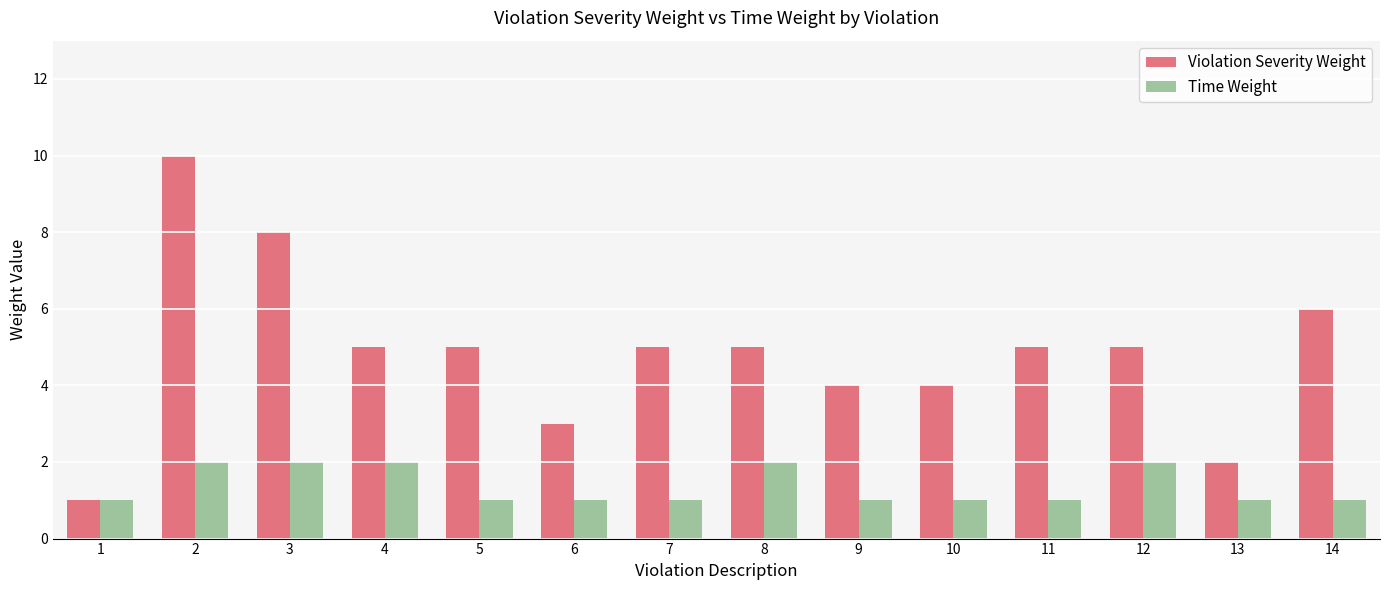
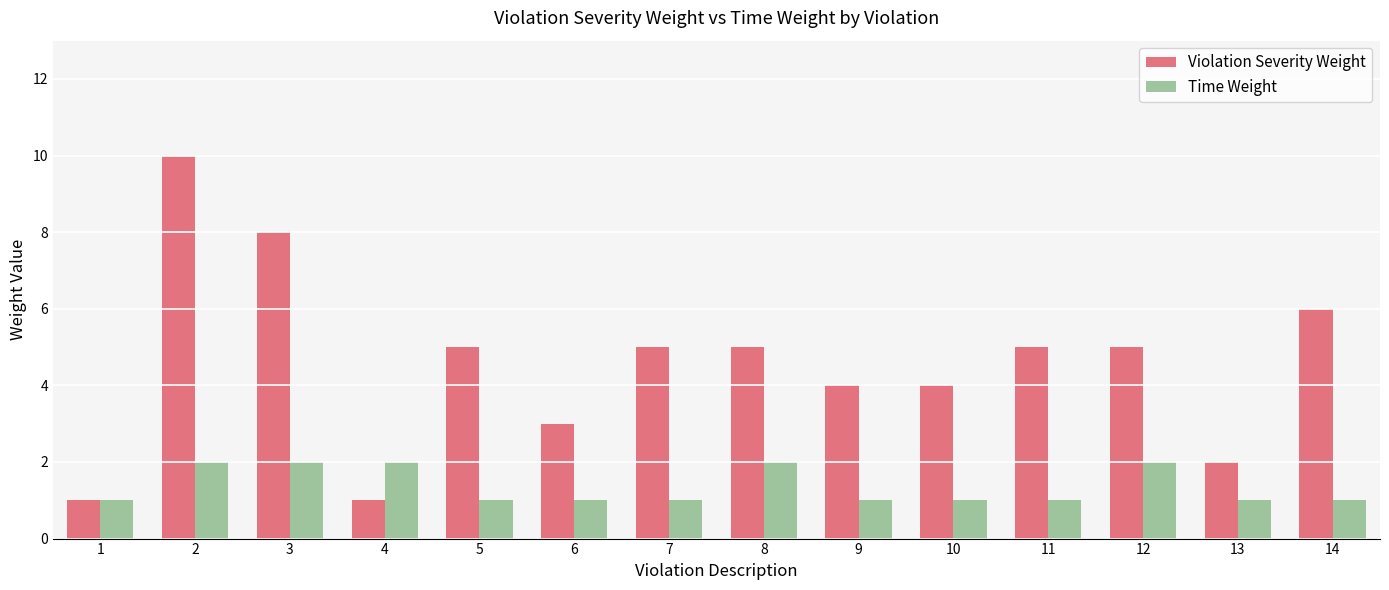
  {
    "Violation Severity Weight": {
      "1": 1,
      "2": 10,
      "3": 8,
-     "4": 5,
+     "4": 1,
      "5": 5,
      "6": 3,
      "7": 5,
      "8": 5,
      "9": 4,
      "10": 4,
      "11": 5,
      "12": 5,
      "13": 2,
      "14": 6
    },
    "Time Weight": {
      "1": 1,
      "2": 2,
      "3": 2,
      "4": 2,
      "5": 1,
      "6": 1,
      "7": 1,
      "8": 2,
      "9": 1,
      "10": 1,
      "11": 1,
      "12": 2,
      "13": 1,
      "14": 1
    }
  }
